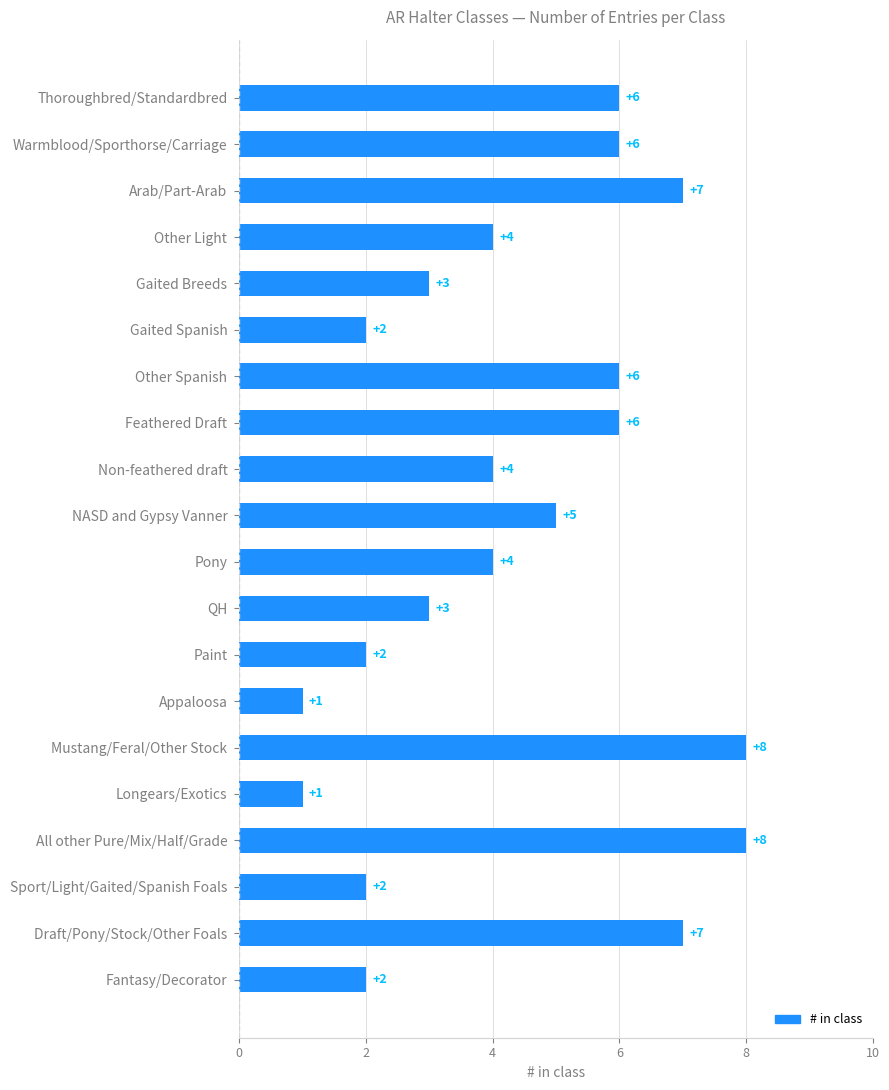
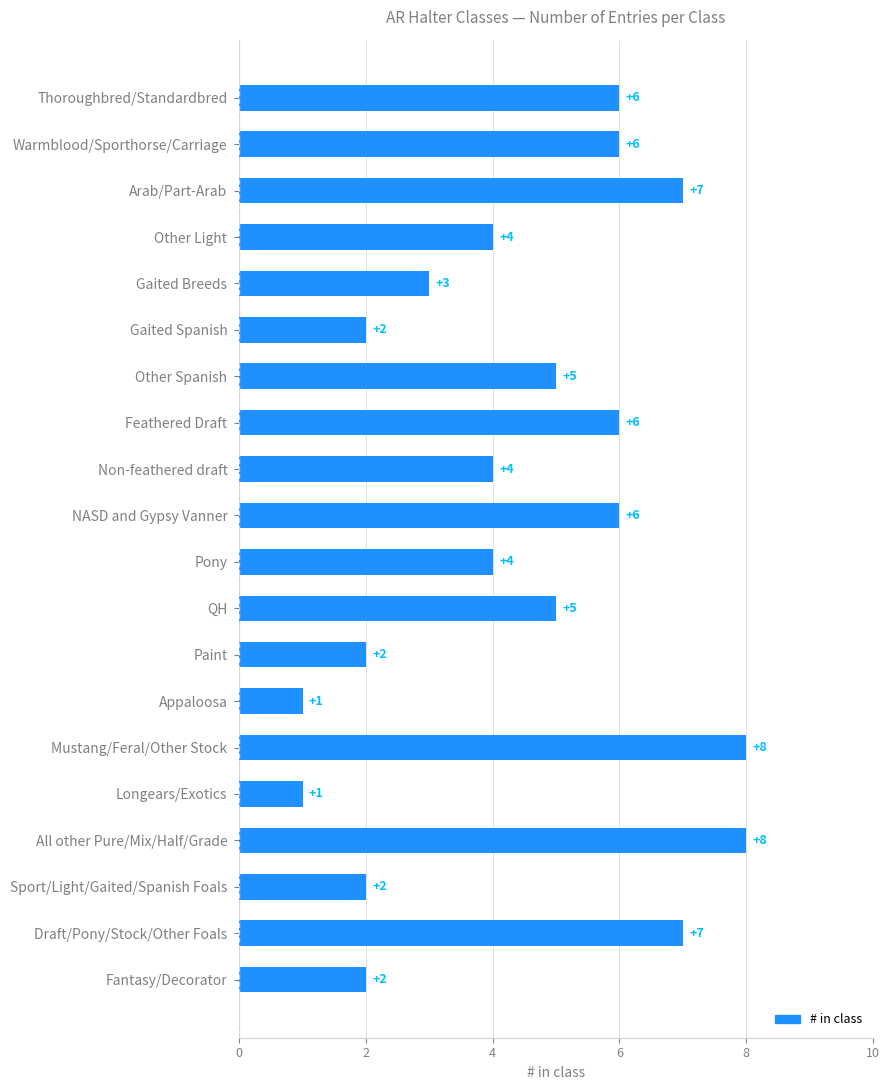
  {
    "Thoroughbred/Standardbred": "+6",
    "Warmblood/Sporthorse/Carriage": "+6",
    "Arab/Part-Arab": "+7",
    "Other Light": "+4",
    "Gaited Breeds": "+3",
    "Gaited Spanish": "+2",
-   "Other Spanish": "+6",
+   "Other Spanish": "+5",
    "Feathered Draft": "+6",
    "Non-feathered draft": "+4",
-   "NASD and Gypsy Vanner": "+5",
+   "NASD and Gypsy Vanner": "+6",
    "Pony": "+4",
-   "QH": "+3",
+   "QH": "+5",
    "Paint": "+2",
    "Appaloosa": "+1",
    "Mustang/Feral/Other Stock": "+8",
    "Longears/Exotics": "+1",
    "All other Pure/Mix/Half/Grade": "+8",
    "Sport/Light/Gaited/Spanish Foals": "+2",
    "Draft/Pony/Stock/Other Foals": "+7",
    "Fantasy/Decorator": "+2"
  }
